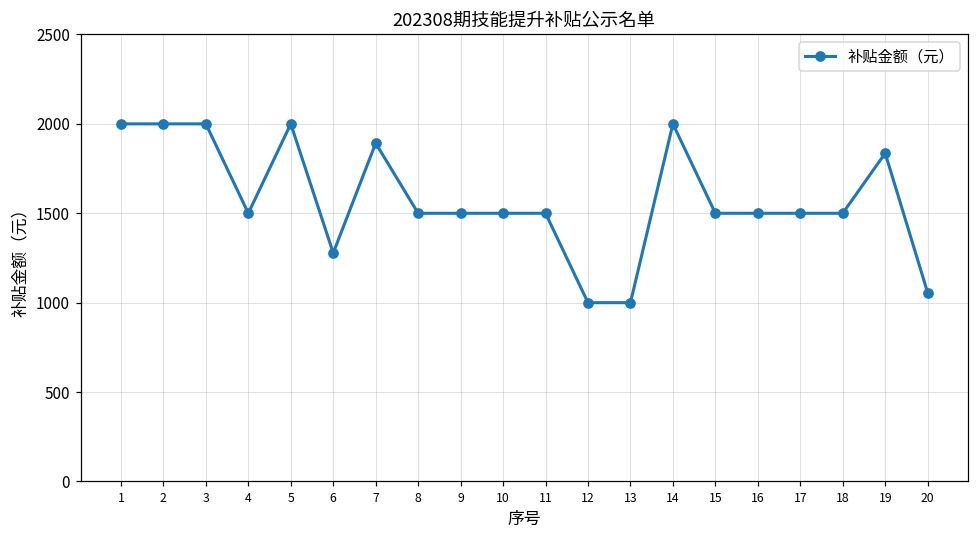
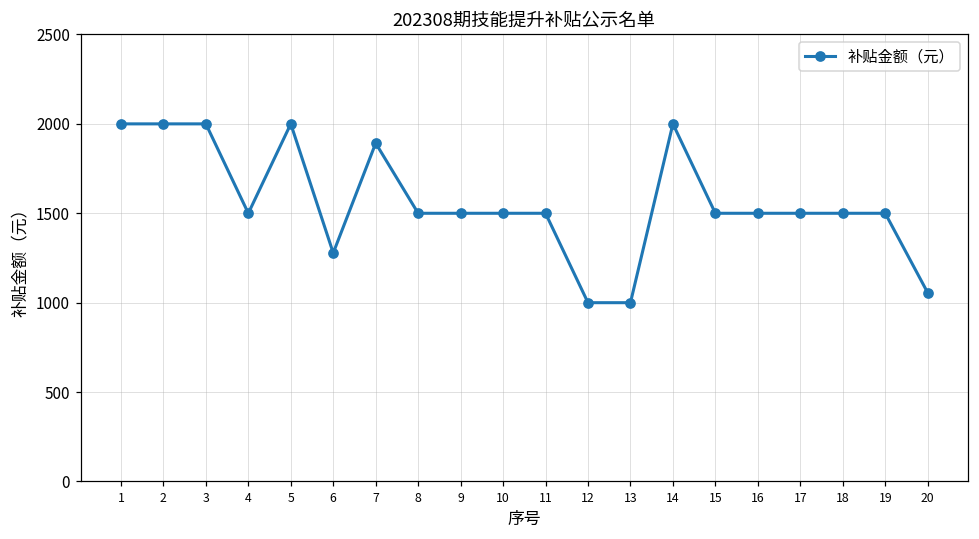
  {
    "1": 2000,
    "2": 2000,
    "3": 2000,
    "4": 1500,
    "5": 2000,
    "6": 1280,
    "7": 1890,
    "8": 1500,
    "9": 1500,
    "10": 1500,
    "11": 1500,
    "12": 1000,
    "13": 1000,
    "14": 2000,
    "15": 1500,
    "16": 1500,
    "17": 1500,
    "18": 1500,
-   "19": 1840,
+   "19": 1500,
    "20": 1060
  }
